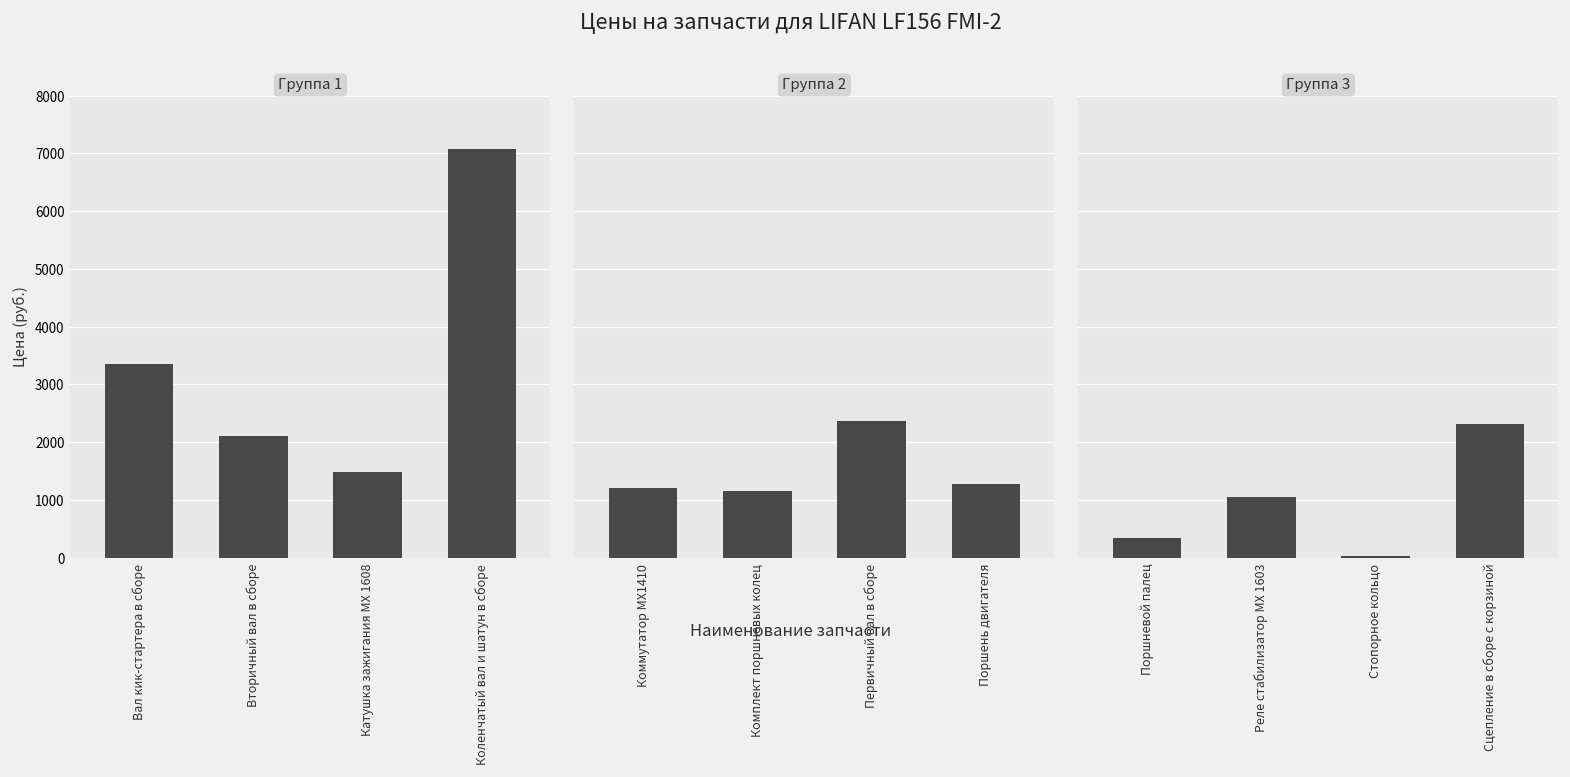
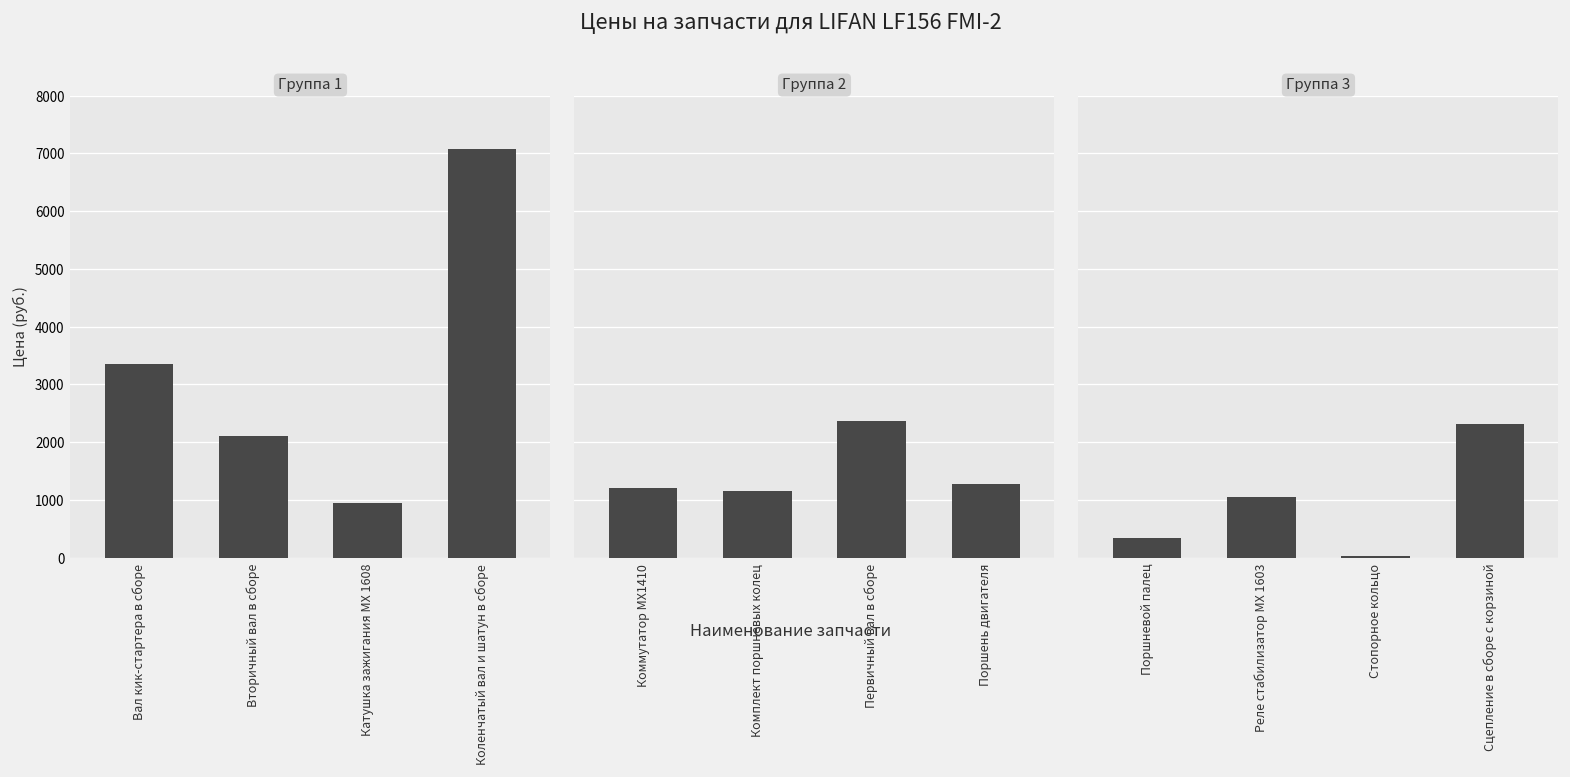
  {
    "Группа 1": {
      "Вал кик-стартера в сборе": 3300,
      "Вторичный вал в сборе": 2100,
-     "Катушка зажигания MX 1608": 1500,
+     "Катушка зажигания MX 1608": 1000,
      "Коленчатый вал и шатун в сборе": 7100
    }
  }
